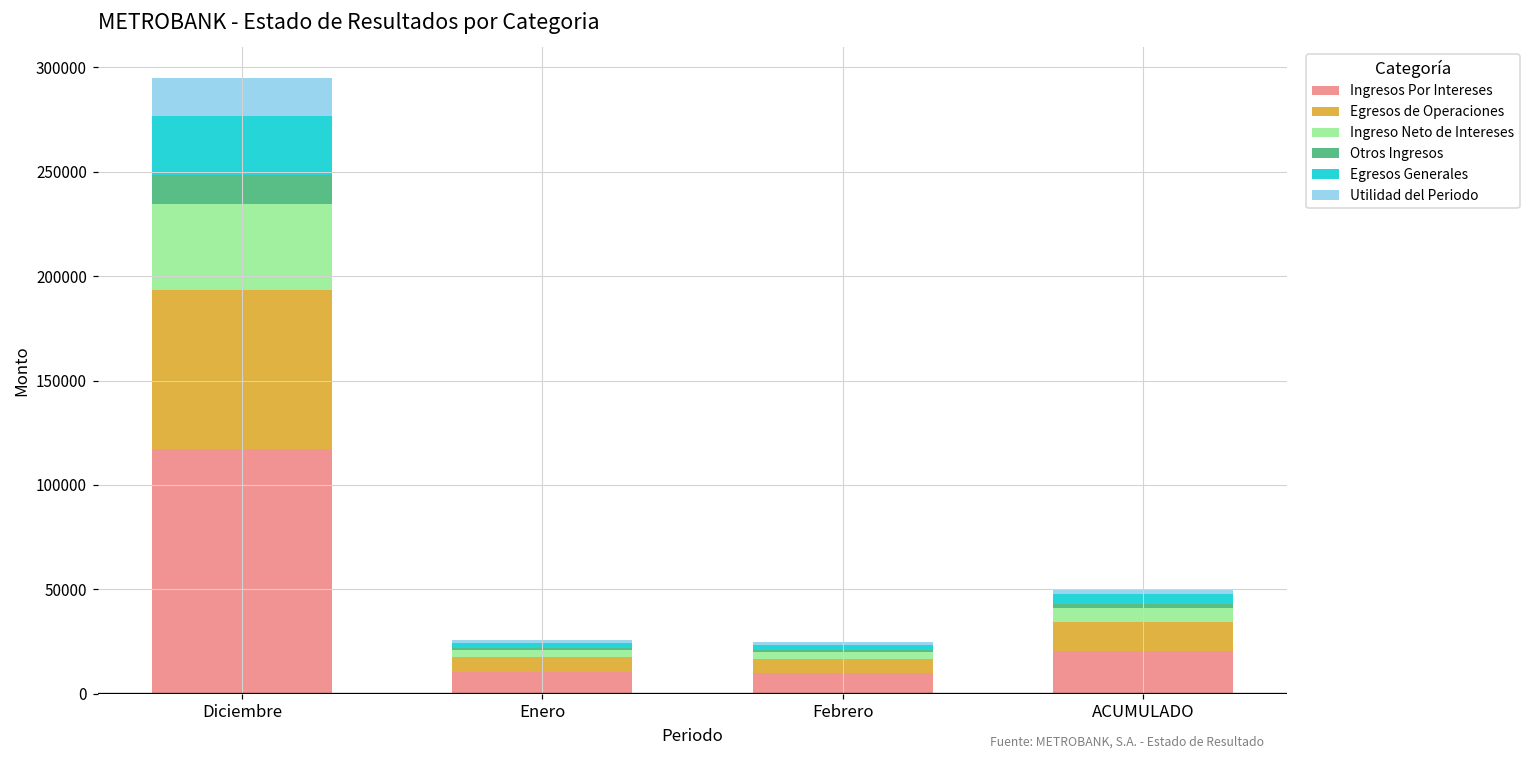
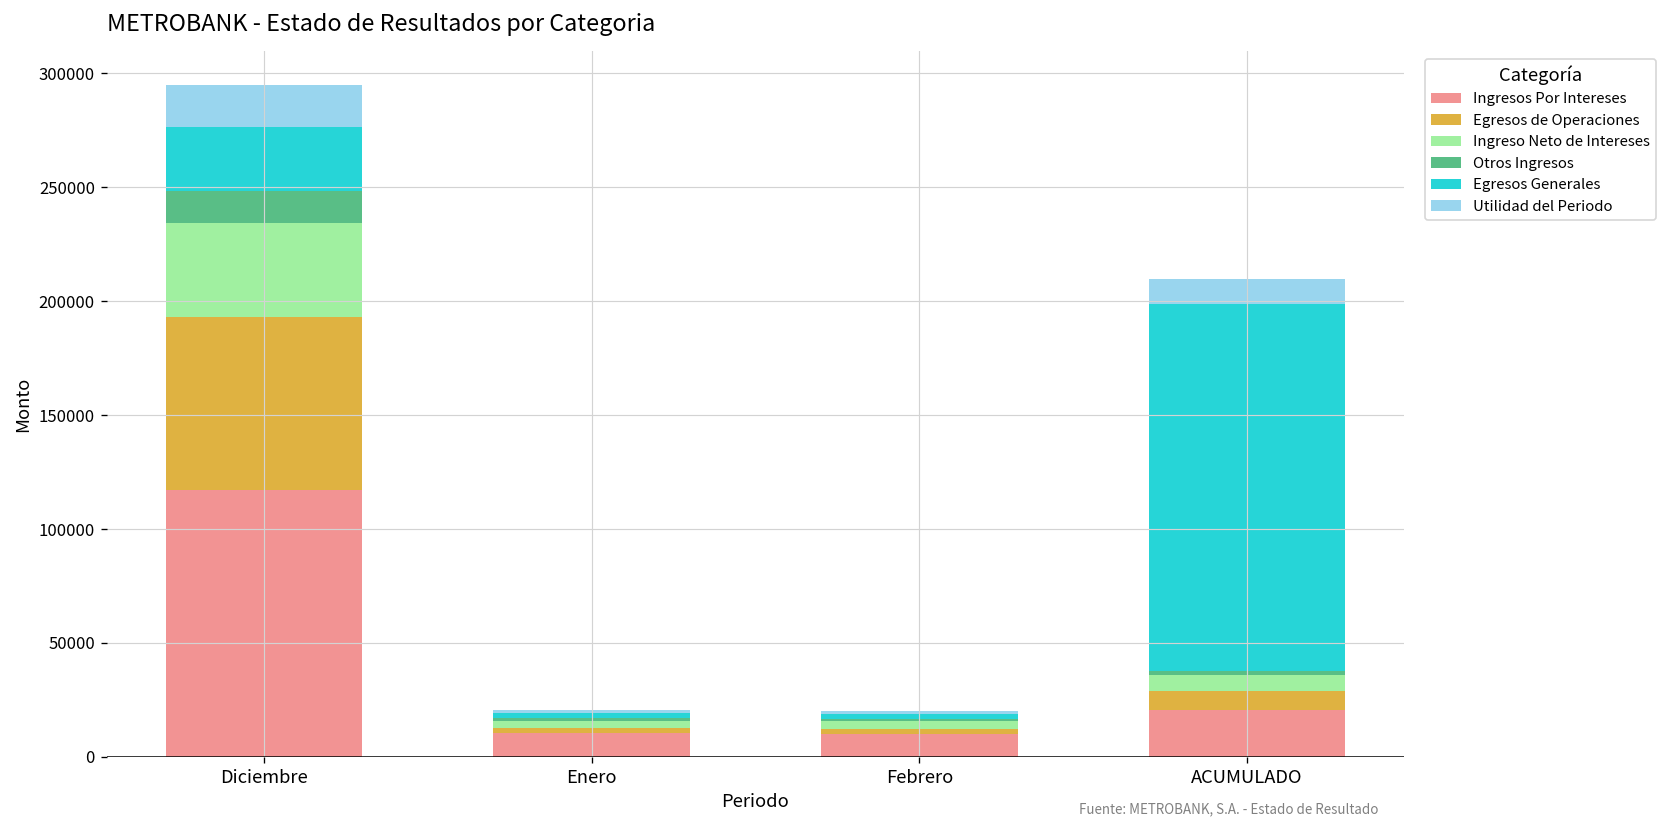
  {
    "Egresos de Operaciones": {
      "Diciembre": 76000,
-     "Enero": 7000,
-     "Febrero": 7000,
-     "ACUMULADO": 14000
+     "Enero": 2000,
+     "Febrero": 2000,
+     "ACUMULADO": 9000
    },
    "Ingreso Neto de Intereses": {
      "Diciembre": 41000,
      "Enero": 3000,
      "Febrero": 3000,
      "ACUMULADO": 7000
    },
    "Otros Ingresos": {
      "Diciembre": 14000,
      "ACUMULADO": 2000
    },
    "Egresos Generales": {
      "Diciembre": 28000,
      "Enero": 2000,
      "Febrero": 2000,
-     "ACUMULADO": 5000
+     "ACUMULADO": 161000
    },
    "Utilidad del Periodo": {
      "Diciembre": 18000,
      "Enero": 1000,
      "Febrero": 1000,
-     "ACUMULADO": 3000
+     "ACUMULADO": 11000
    }
  }
